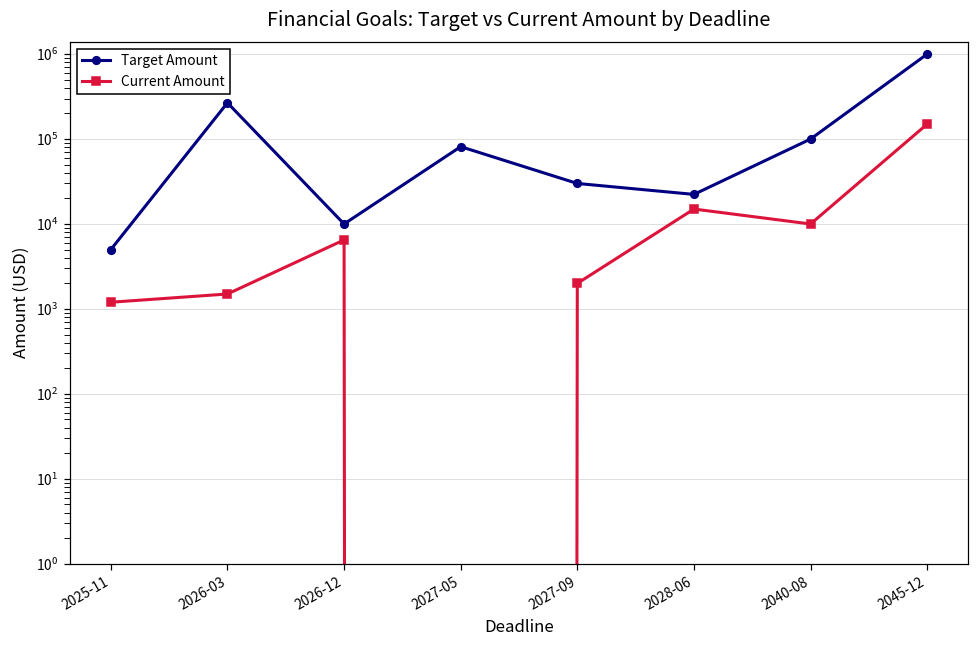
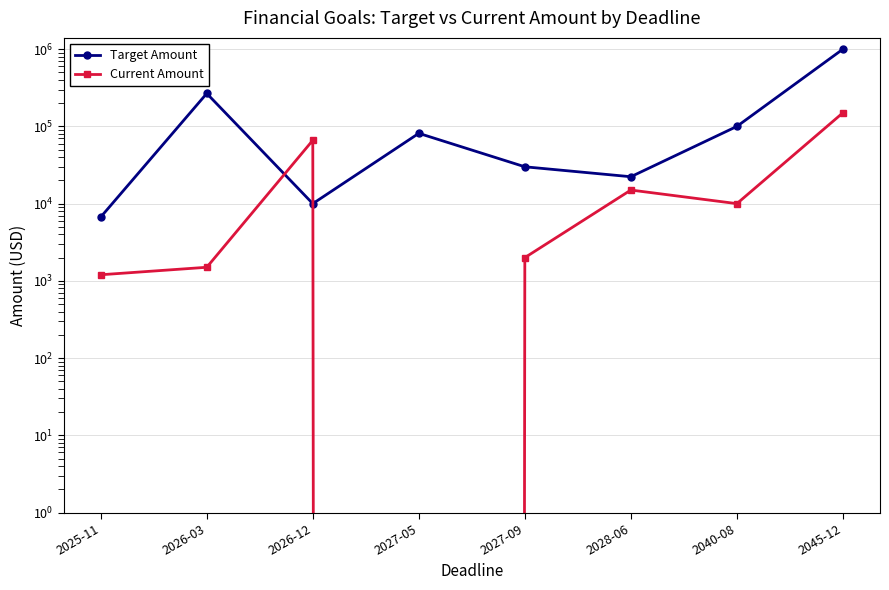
  {
    "Target Amount": {
-     "2025-11": 5000,
+     "2025-11": 7000,
      "2026-03": 270000,
      "2026-12": 10000,
      "2027-05": 80000,
      "2027-09": 30000,
      "2028-06": 22000,
      "2040-08": 100000,
      "2045-12": 1000000
    },
    "Current Amount": {
      "2025-11": 1200,
      "2026-03": 1500,
-     "2026-12": 7000,
+     "2026-12": 70000,
      "2027-09": 2000,
      "2028-06": 15000,
      "2040-08": 10000,
      "2045-12": 150000
    }
  }
